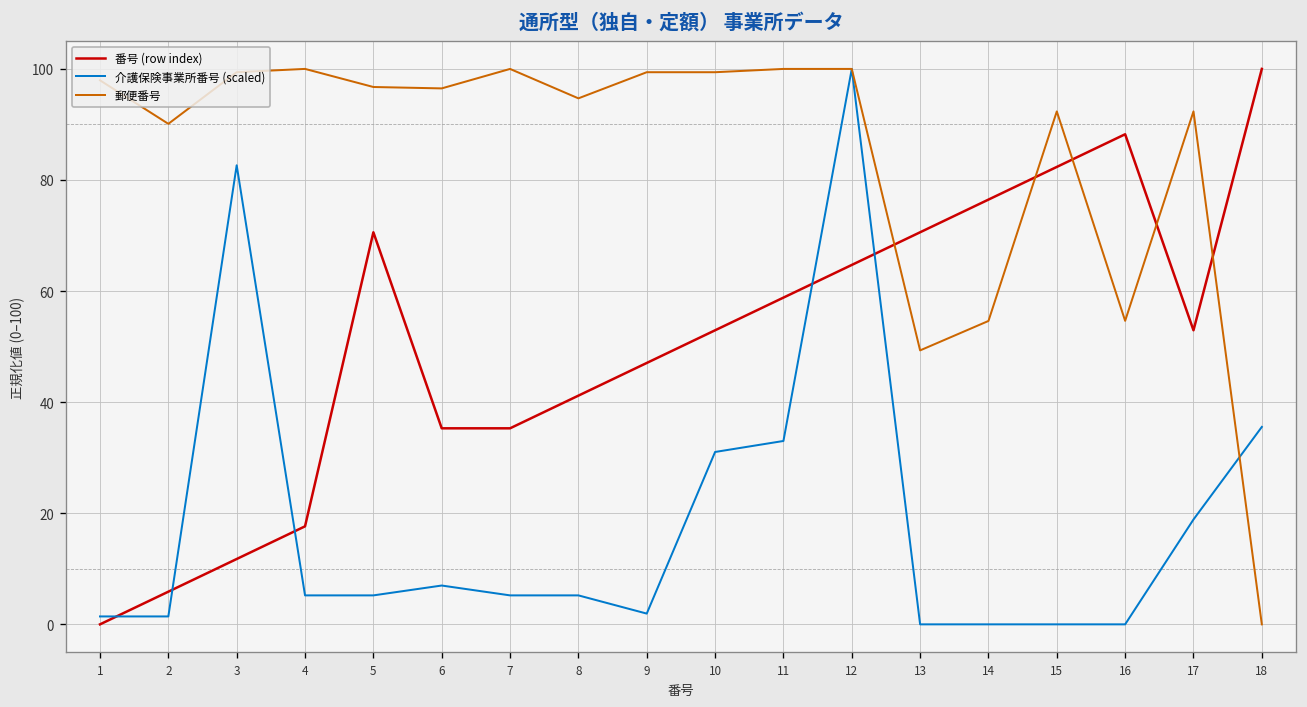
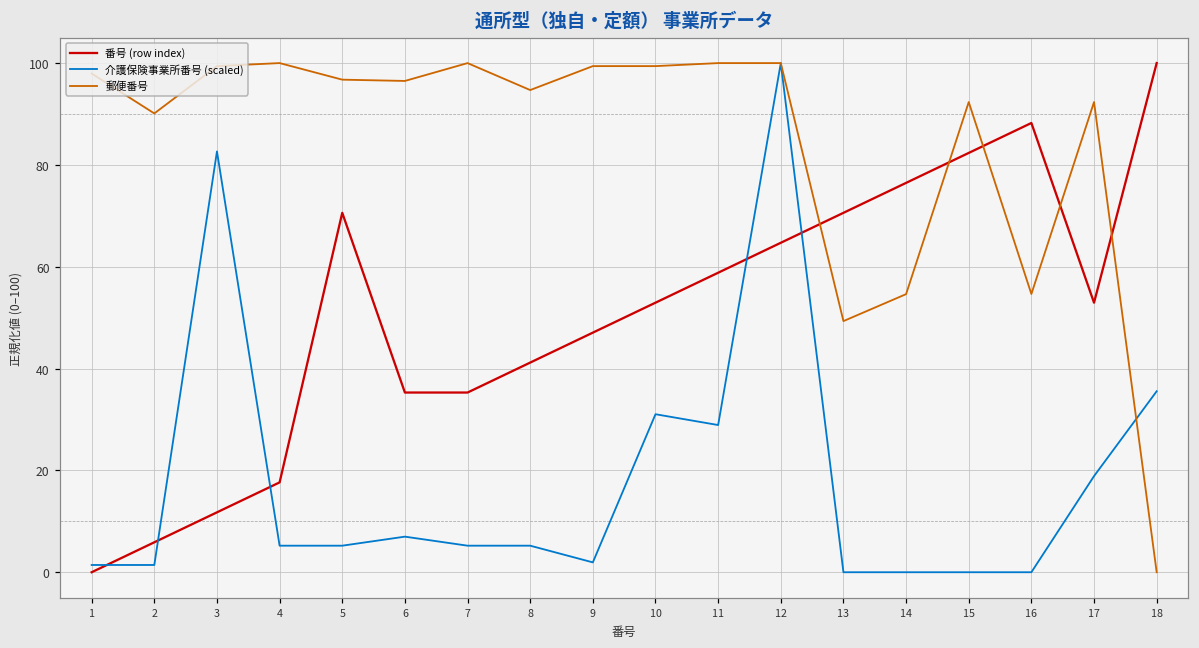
  {
    "番号 (row index)": {
      "1": 0,
      "2": 6,
      "3": 12,
      "4": 18,
      "5": 71,
      "6": 35,
      "7": 35,
      "8": 41,
      "9": 47,
      "10": 53,
      "11": 59,
      "12": 65,
      "13": 71,
      "14": 76,
      "15": 82,
      "16": 88,
      "17": 53,
      "18": 100
    },
    "介護保険事業所番号 (scaled)": {
      "1": 1,
      "2": 1,
      "3": 83,
      "4": 5,
      "5": 5,
      "6": 7,
      "7": 5,
      "8": 5,
      "9": 2,
      "10": 31,
-     "11": 33,
+     "11": 29,
      "13": 0,
      "14": 0,
      "15": 0,
      "16": 0,
      "17": 19,
      "18": 36
    },
    "郵便番号": {
      "2": 90,
      "4": 100,
      "5": 97,
      "6": 96,
      "7": 100,
      "8": 95,
      "9": 99,
      "10": 99,
      "11": 100,
      "13": 49,
      "14": 55,
      "15": 92,
      "16": 55,
      "17": 92,
      "18": 0
    }
  }
